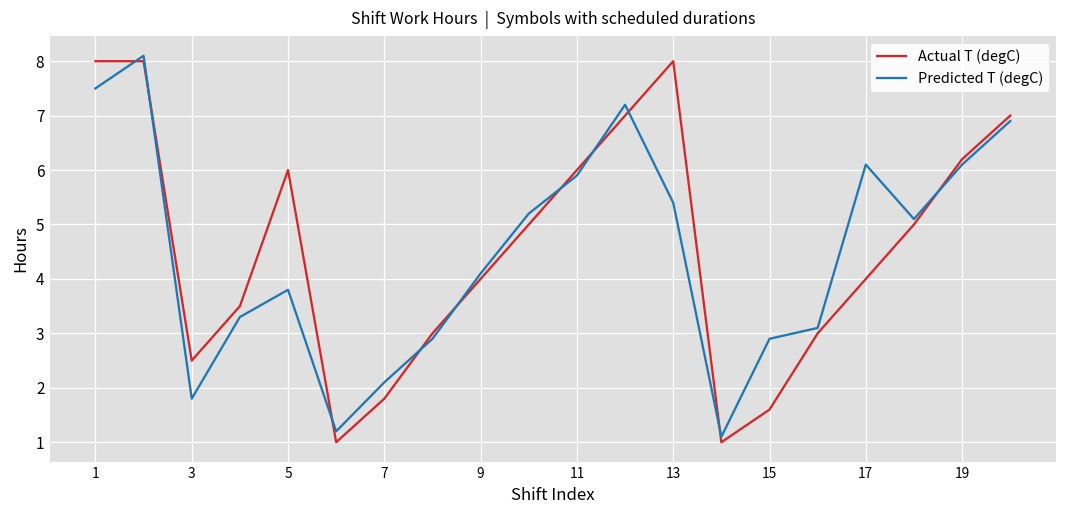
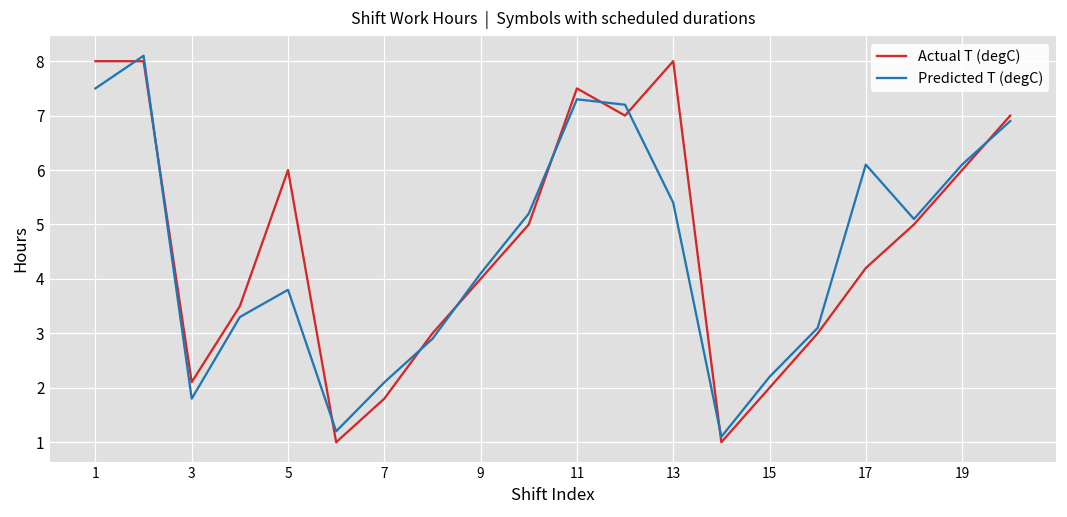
  {
    "Actual T (degC)": {
      "1": 8.0,
-     "3": 2.5,
+     "3": 2.1,
      "5": 6.0,
      "7": 1.8,
      "9": 4.0,
-     "11": 6.0,
+     "11": 7.5,
      "13": 8.0,
-     "15": 1.6,
-     "17": 4.0,
-     "19": 6.2
+     "15": 2.0,
+     "17": 4.2,
+     "19": 6.0
    },
    "Predicted T (degC)": {
      "1": 7.5,
      "3": 1.8,
      "5": 3.8,
      "7": 2.1,
      "9": 4.1,
-     "11": 5.9,
+     "11": 7.3,
      "13": 5.4,
-     "15": 2.9,
+     "15": 2.2,
      "17": 6.1,
      "19": 6.1
    }
  }
